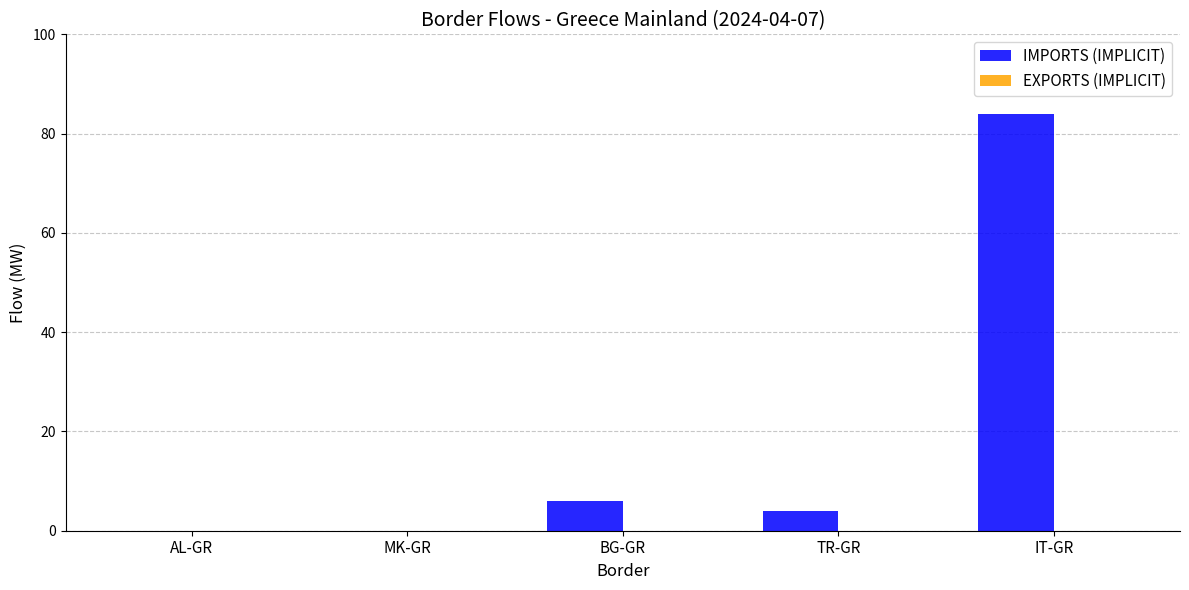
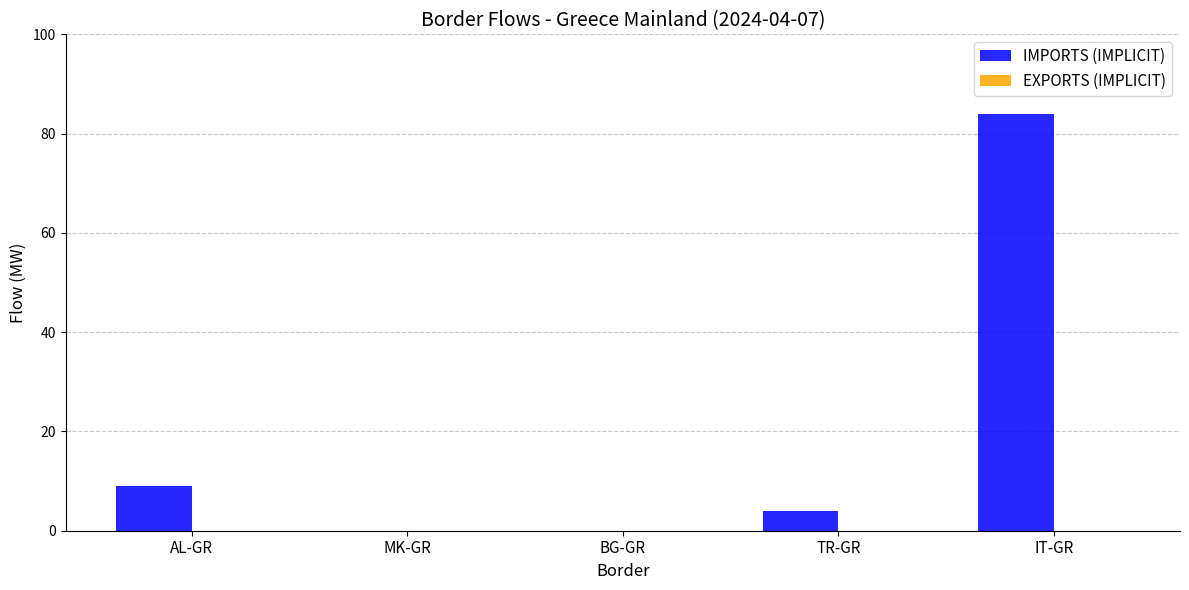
  {
    "IMPORTS (IMPLICIT)": {
-     "AL-GR": 0,
+     "AL-GR": 9,
      "MK-GR": 0,
-     "BG-GR": 6,
+     "BG-GR": 0,
      "TR-GR": 4,
      "IT-GR": 84
    },
    "EXPORTS (IMPLICIT)": {
      "AL-GR": 0,
      "MK-GR": 0,
      "BG-GR": 0,
      "TR-GR": 0,
      "IT-GR": 0
    }
  }
